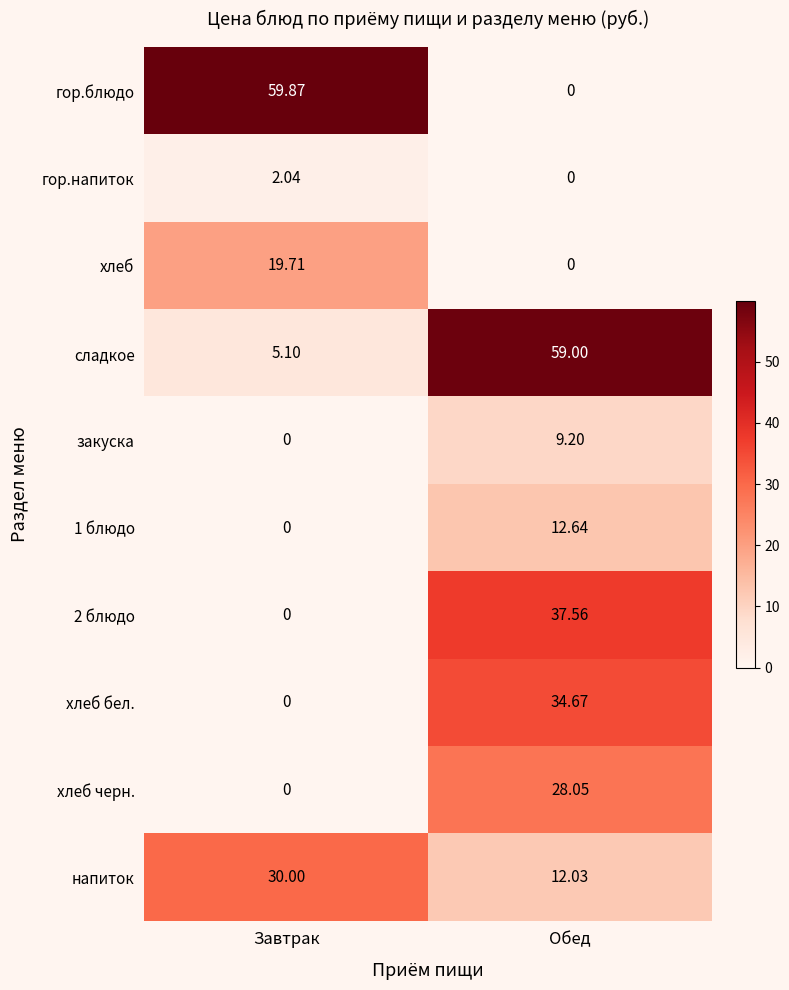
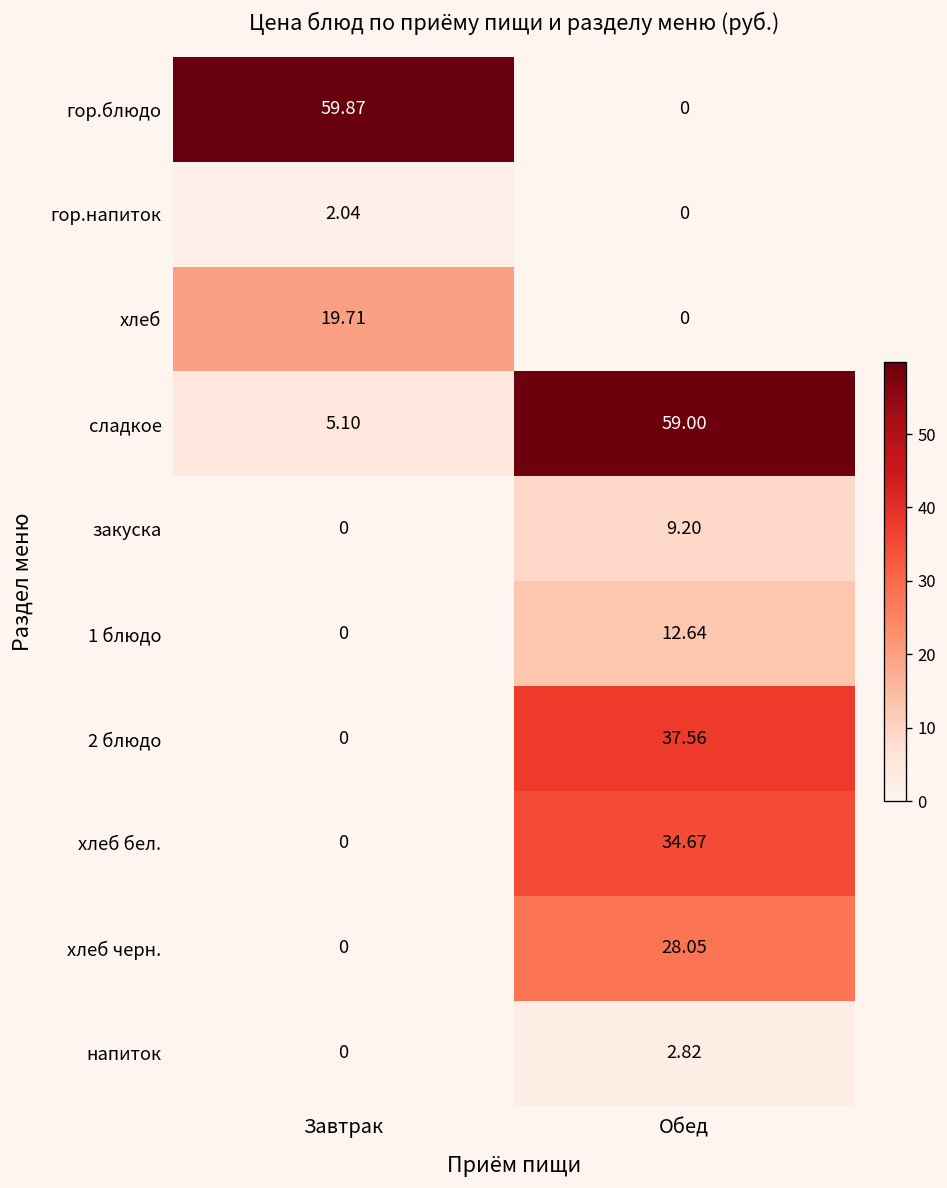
  {
    "гор.блюдо": {
      "Завтрак": 59.87,
      "Обед": 0
    },
    "гор.напиток": {
      "Завтрак": 2.04,
      "Обед": 0
    },
    "хлеб": {
      "Завтрак": 19.71,
      "Обед": 0
    },
    "сладкое": {
      "Завтрак": 5.10,
      "Обед": 59.00
    },
    "закуска": {
      "Завтрак": 0,
      "Обед": 9.20
    },
    "1 блюдо": {
      "Завтрак": 0,
      "Обед": 12.64
    },
    "2 блюдо": {
      "Завтрак": 0,
      "Обед": 37.56
    },
    "хлеб бел.": {
      "Завтрак": 0,
      "Обед": 34.67
    },
    "хлеб черн.": {
      "Завтрак": 0,
      "Обед": 28.05
    },
    "напиток": {
-     "Завтрак": 30.00,
-     "Обед": 12.03
+     "Завтрак": 0,
+     "Обед": 2.82
    }
  }
